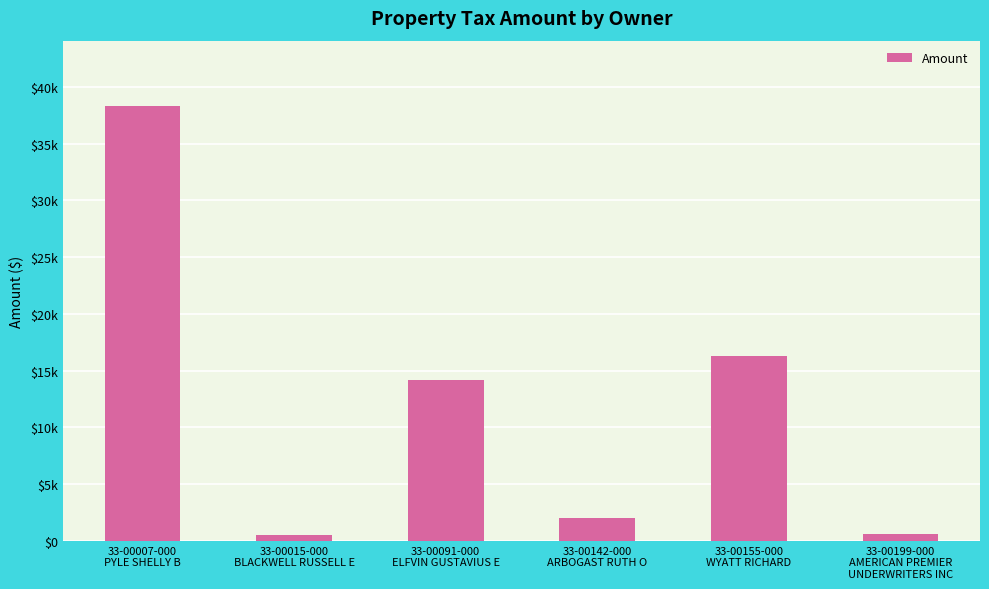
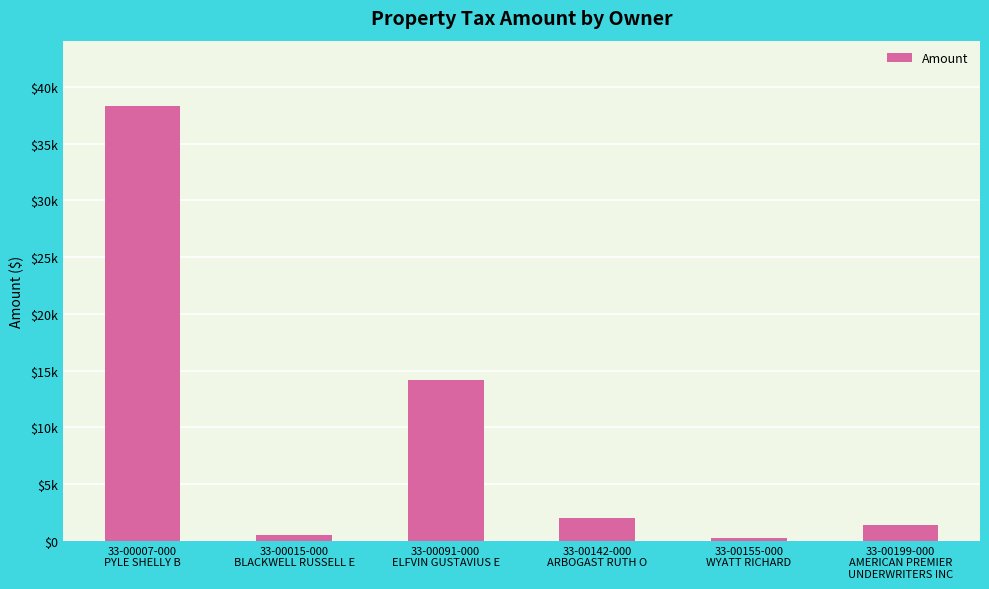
  {
    "33-00007-000 PYLE SHELLY B": "$38300",
    "33-00015-000 BLACKWELL RUSSELL E": "$500",
    "33-00091-000 ELFVIN GUSTAVIUS E": "$14200",
    "33-00142-000 ARBOGAST RUTH O": "$2000",
-   "33-00155-000 WYATT RICHARD": "$16300",
-   "33-00199-000 AMERICAN PREMIER UNDERWRITERS INC": "$700"
+   "33-00155-000 WYATT RICHARD": "$200",
+   "33-00199-000 AMERICAN PREMIER UNDERWRITERS INC": "$1400"
  }
